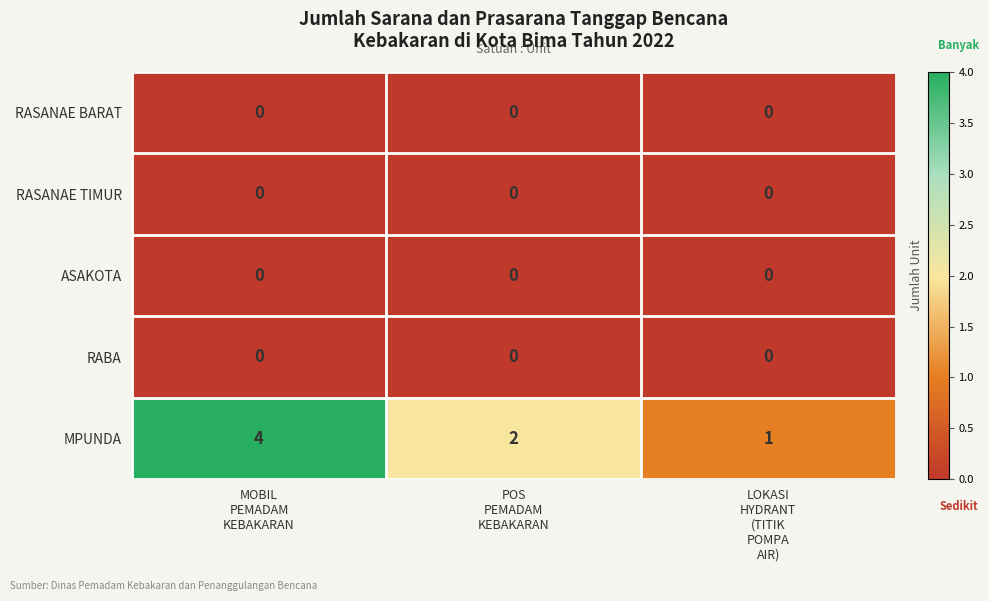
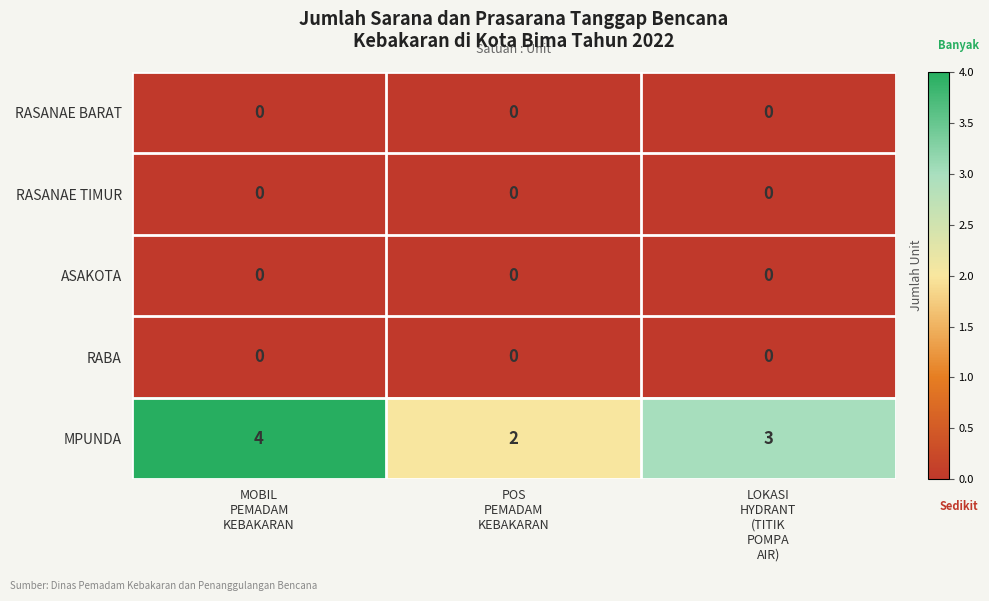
  {
    "RASANAE BARAT": {
      "MOBIL PEMADAM KEBAKARAN": 0,
      "POS PEMADAM KEBAKARAN": 0,
      "LOKASI HYDRANT (TITIK POMPA AIR)": 0
    },
    "RASANAE TIMUR": {
      "MOBIL PEMADAM KEBAKARAN": 0,
      "POS PEMADAM KEBAKARAN": 0,
      "LOKASI HYDRANT (TITIK POMPA AIR)": 0
    },
    "ASAKOTA": {
      "MOBIL PEMADAM KEBAKARAN": 0,
      "POS PEMADAM KEBAKARAN": 0,
      "LOKASI HYDRANT (TITIK POMPA AIR)": 0
    },
    "RABA": {
      "MOBIL PEMADAM KEBAKARAN": 0,
      "POS PEMADAM KEBAKARAN": 0,
      "LOKASI HYDRANT (TITIK POMPA AIR)": 0
    },
    "MPUNDA": {
      "MOBIL PEMADAM KEBAKARAN": 4,
      "POS PEMADAM KEBAKARAN": 2,
-     "LOKASI HYDRANT (TITIK POMPA AIR)": 1
+     "LOKASI HYDRANT (TITIK POMPA AIR)": 3
    }
  }
